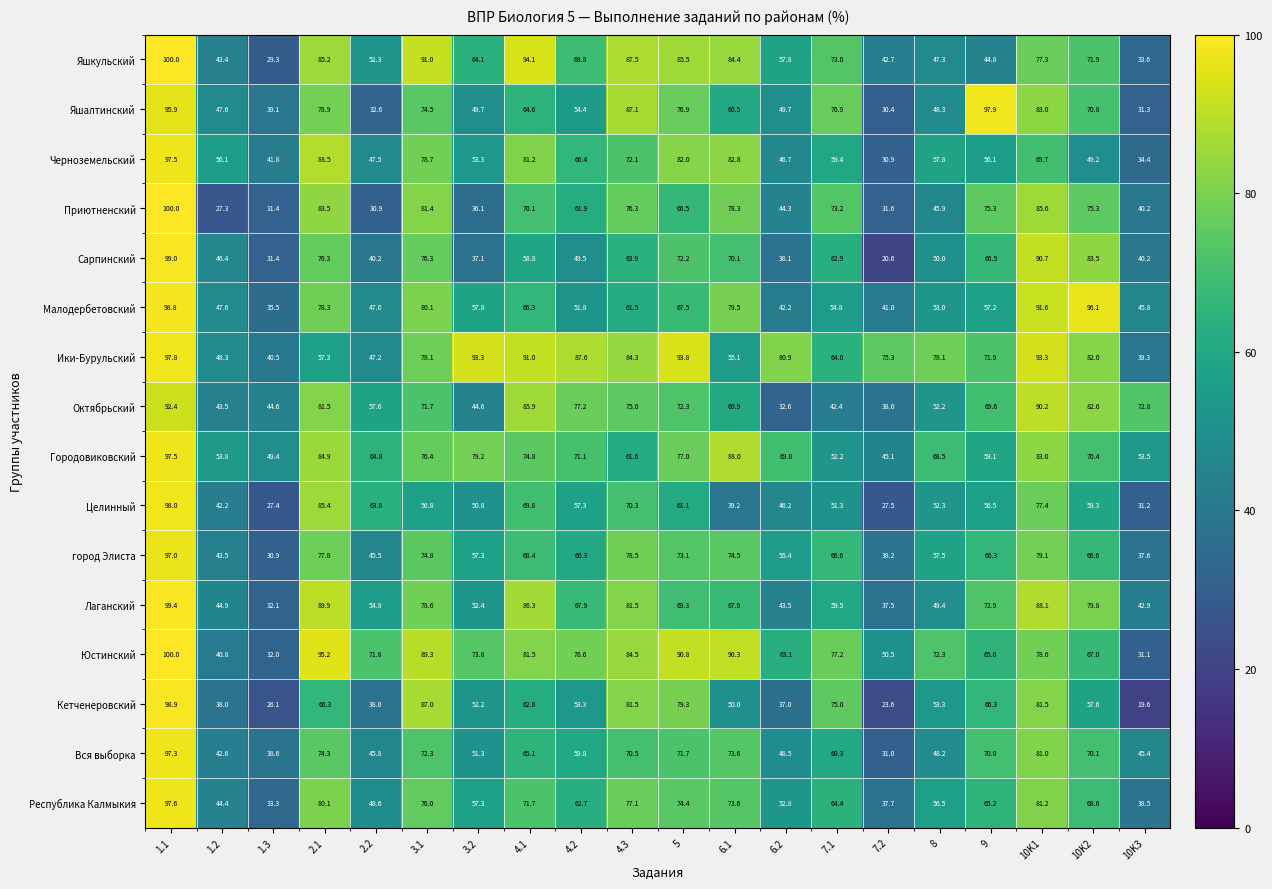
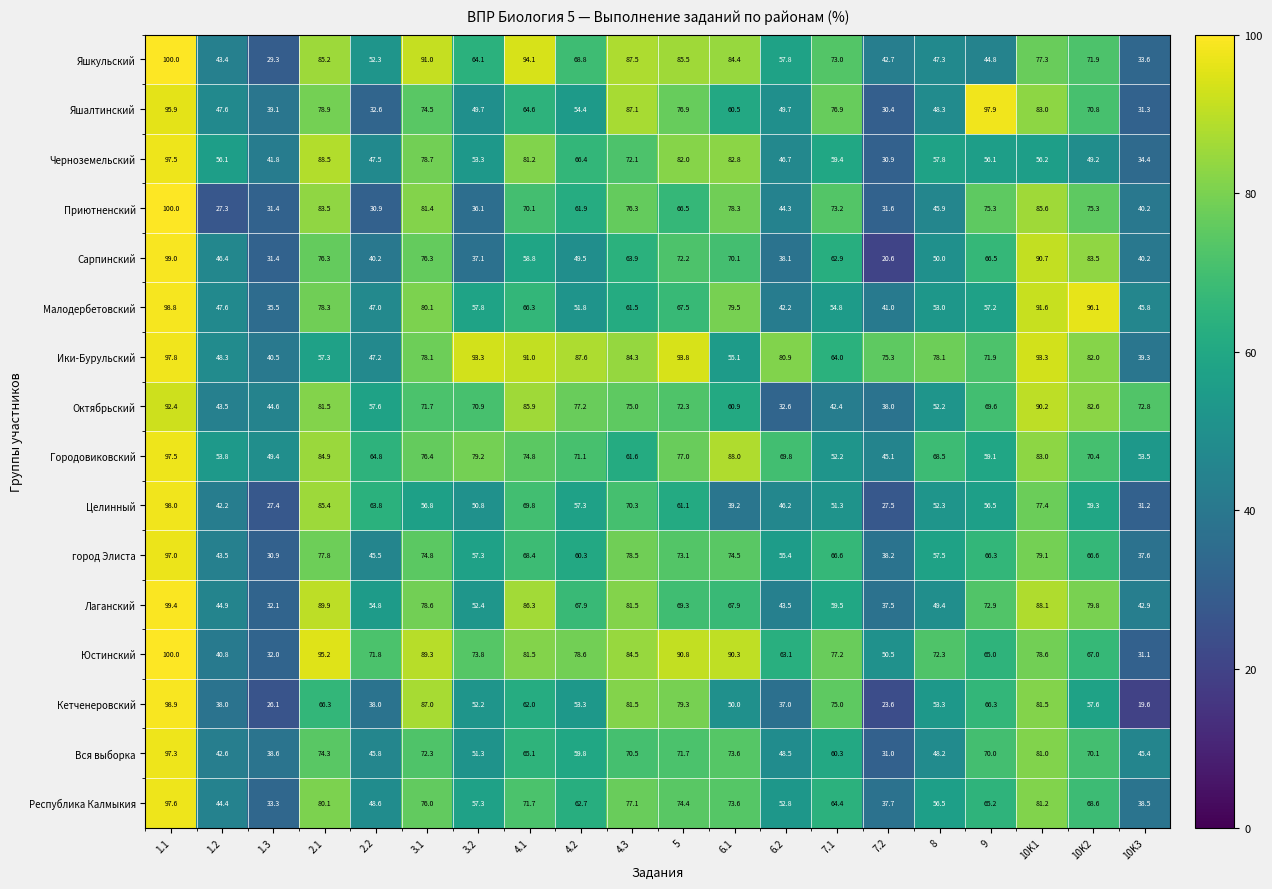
  {
    "Черноземельский": {
      "1.1": 97.5,
      "1.2": 56.1,
      "1.3": 41.8,
      "2.1": 88.5,
      "2.2": 47.5,
      "3.1": 78.7,
      "3.2": 53.3,
      "4.1": 81.2,
      "4.2": 66.4,
      "4.3": 72.1,
      "5": 82.0,
      "6.1": 82.8,
      "6.2": 46.7,
      "7.1": 59.4,
      "7.2": 30.9,
      "8": 57.8,
      "9": 56.1,
-     "10K1": 69.7,
+     "10K1": 56.2,
      "10K2": 49.2,
      "10K3": 34.4
    },
    "Октябрьский": {
      "1.1": 92.4,
      "1.2": 43.5,
      "1.3": 44.6,
      "2.1": 81.5,
      "2.2": 57.6,
      "3.1": 71.7,
-     "3.2": 44.6,
+     "3.2": 70.9,
      "4.1": 85.9,
      "4.2": 77.2,
      "4.3": 75.0,
      "5": 72.3,
      "6.1": 60.9,
      "6.2": 32.6,
      "7.1": 42.4,
      "7.2": 38.0,
      "8": 52.2,
      "9": 69.6,
      "10K1": 90.2,
      "10K2": 82.6,
      "10K3": 72.8
    }
  }
